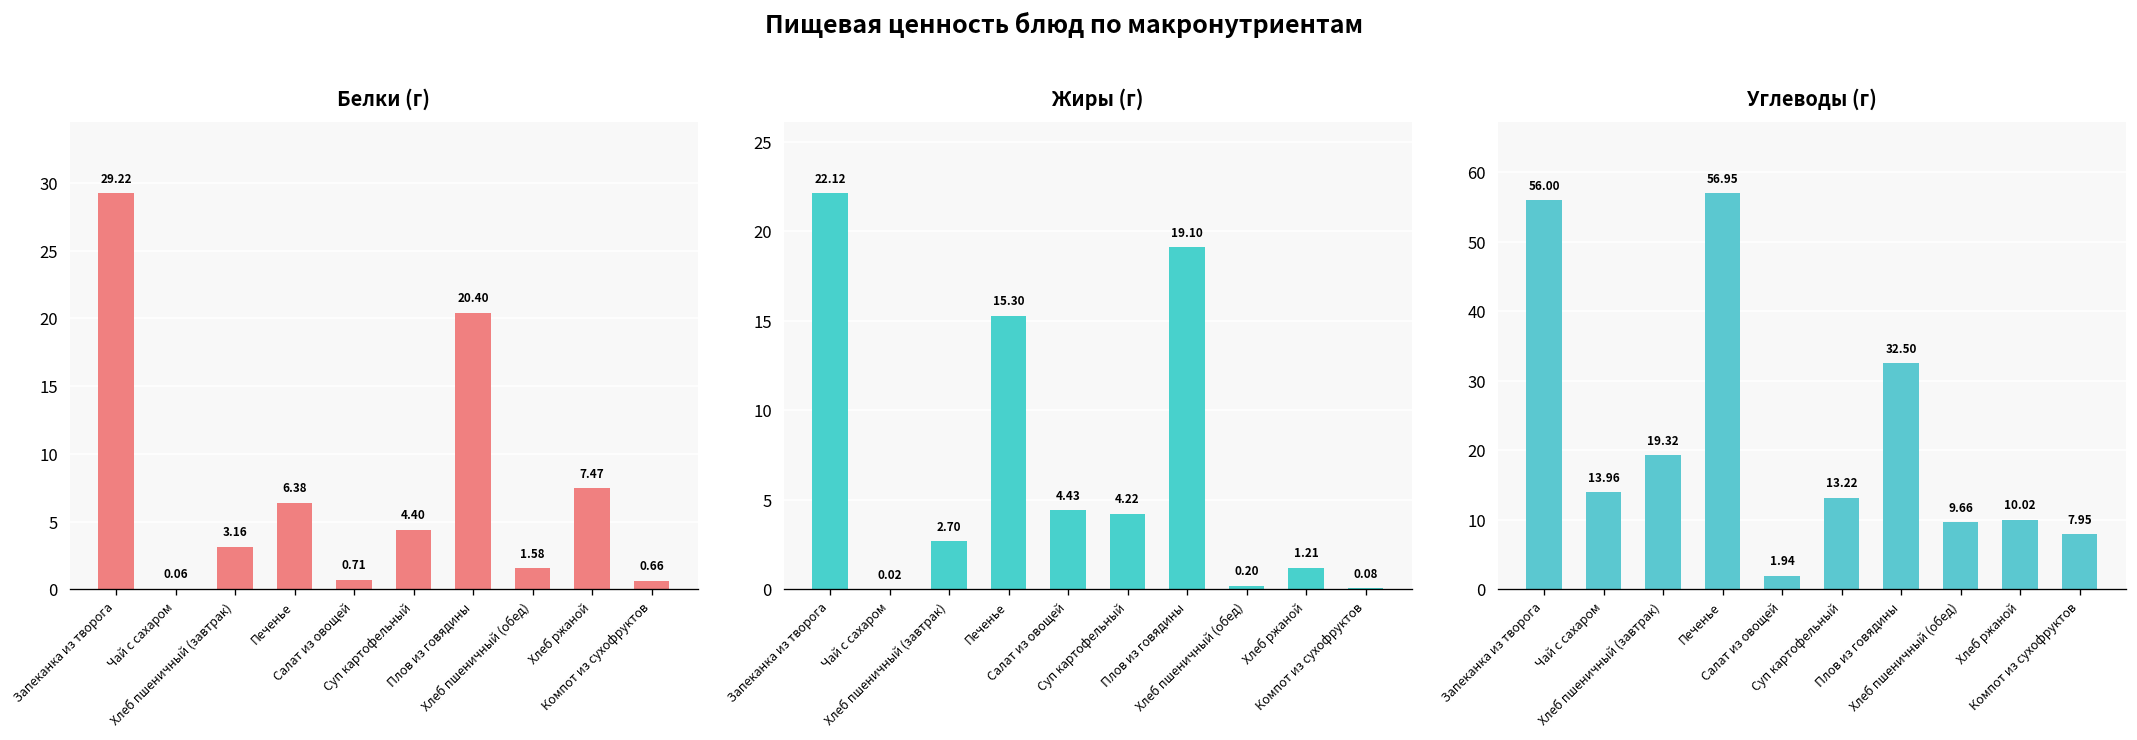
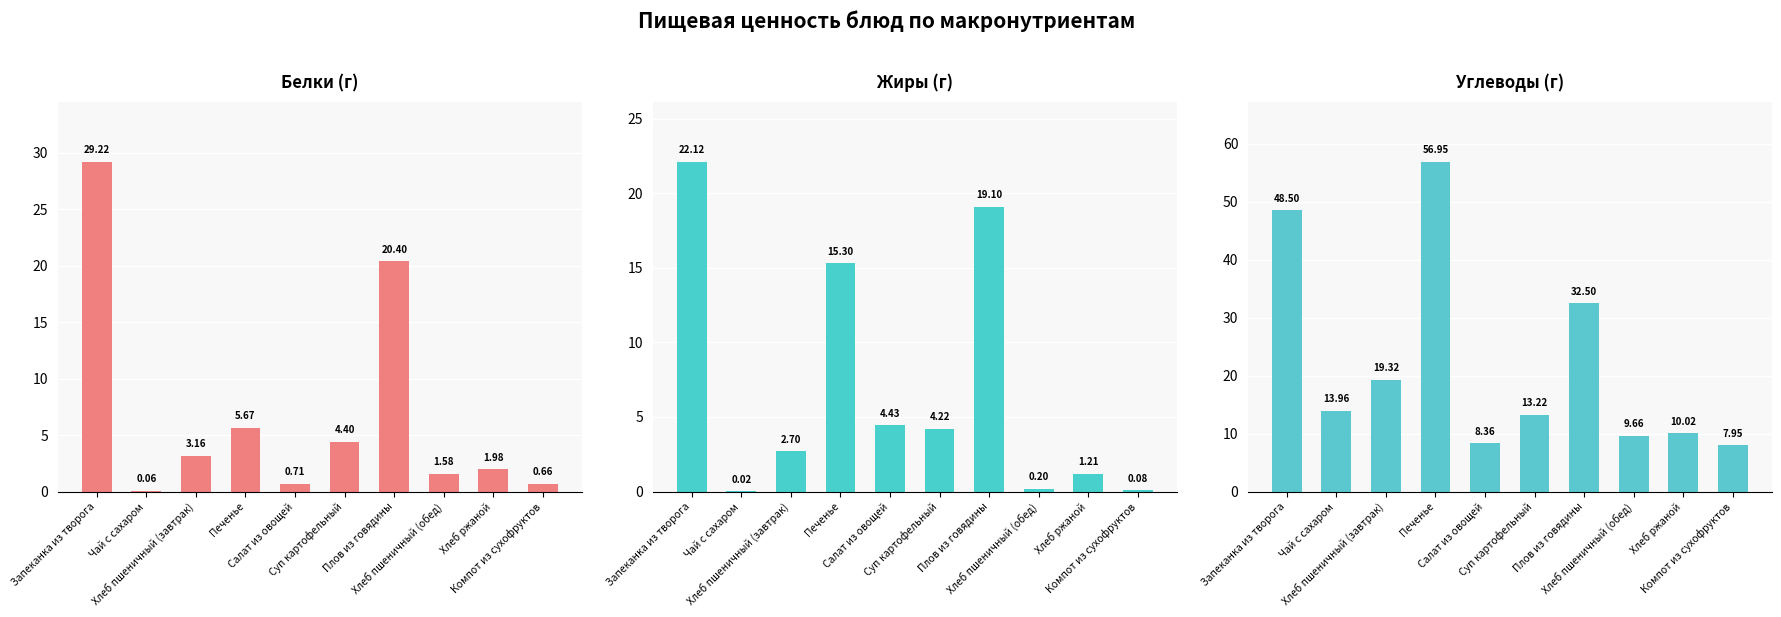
  {
    "Белки (г)": {
      "Запеканка из творога": 29.22,
      "Чай с сахаром": 0.06,
      "Хлеб пшеничный (завтрак)": 3.16,
-     "Печенье": 6.38,
+     "Печенье": 5.67,
      "Салат из овощей": 0.71,
      "Суп картофельный": 4.40,
      "Плов из говядины": 20.40,
      "Хлеб пшеничный (обед)": 1.58,
-     "Хлеб ржаной": 7.47,
+     "Хлеб ржаной": 1.98,
      "Компот из сухофруктов": 0.66
    },
    "Жиры (г)": {
      "Запеканка из творога": 22.12,
      "Чай с сахаром": 0.02,
      "Хлеб пшеничный (завтрак)": 2.70,
      "Печенье": 15.30,
      "Салат из овощей": 4.43,
      "Суп картофельный": 4.22,
      "Плов из говядины": 19.10,
      "Хлеб пшеничный (обед)": 0.20,
      "Хлеб ржаной": 1.21,
      "Компот из сухофруктов": 0.08
    },
    "Углеводы (г)": {
-     "Запеканка из творога": 56.00,
+     "Запеканка из творога": 48.50,
      "Чай с сахаром": 13.96,
      "Хлеб пшеничный (завтрак)": 19.32,
      "Печенье": 56.95,
-     "Салат из овощей": 1.94,
+     "Салат из овощей": 8.36,
      "Суп картофельный": 13.22,
      "Плов из говядины": 32.50,
      "Хлеб пшеничный (обед)": 9.66,
      "Хлеб ржаной": 10.02,
      "Компот из сухофруктов": 7.95
    }
  }
